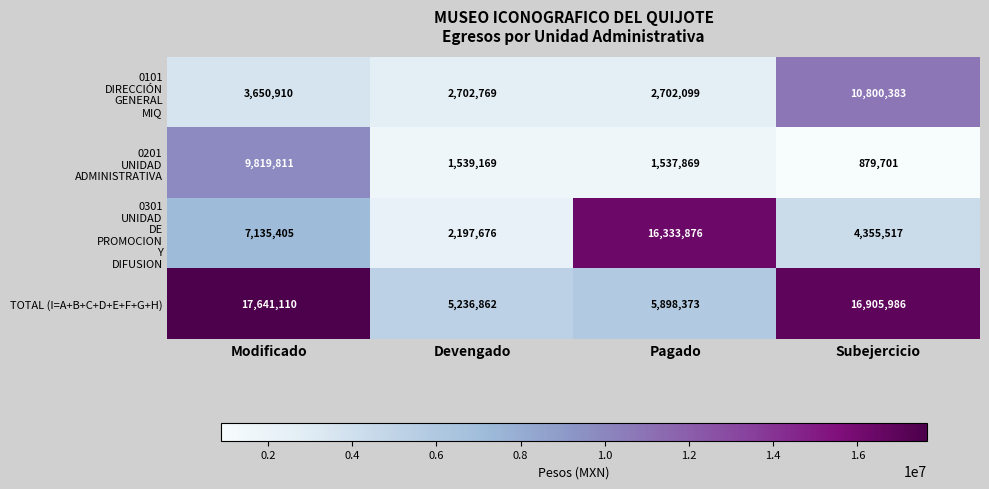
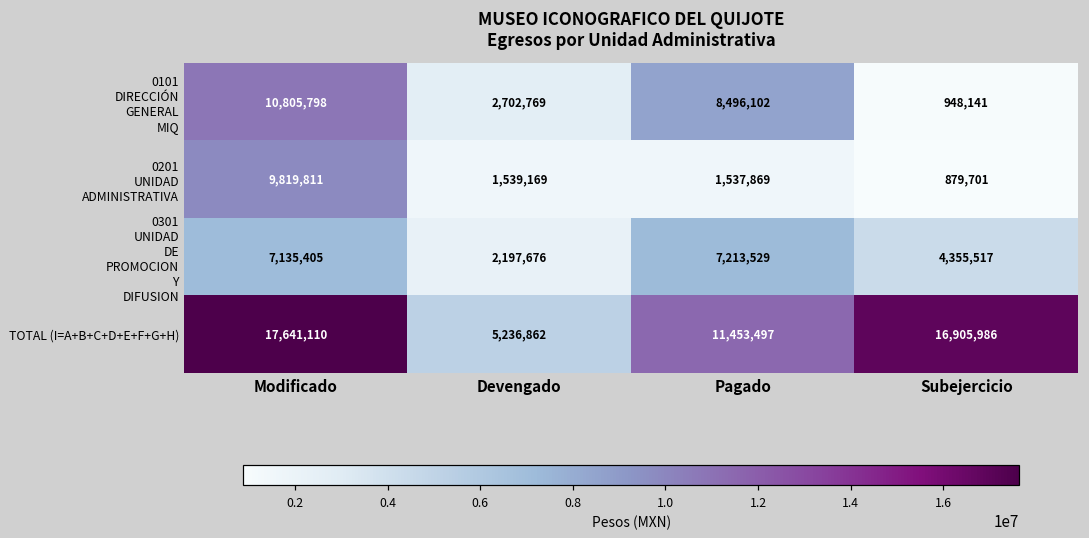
  {
    "0101 DIRECCIÓN GENERAL MIQ": {
-     "Modificado": "3,650,910",
+     "Modificado": "10,805,798",
      "Devengado": "2,702,769",
-     "Pagado": "2,702,099",
-     "Subejercicio": "10,800,383"
+     "Pagado": "8,496,102",
+     "Subejercicio": "948,141"
    },
    "0201 UNIDAD ADMINISTRATIVA": {
      "Modificado": "9,819,811",
      "Devengado": "1,539,169",
      "Pagado": "1,537,869",
      "Subejercicio": "879,701"
    },
    "0301 UNIDAD DE PROMOCION Y DIFUSION": {
      "Modificado": "7,135,405",
      "Devengado": "2,197,676",
-     "Pagado": "16,333,876",
+     "Pagado": "7,213,529",
      "Subejercicio": "4,355,517"
    },
    "TOTAL (I=A+B+C+D+E+F+G+H)": {
      "Modificado": "17,641,110",
      "Devengado": "5,236,862",
-     "Pagado": "5,898,373",
+     "Pagado": "11,453,497",
      "Subejercicio": "16,905,986"
    }
  }
